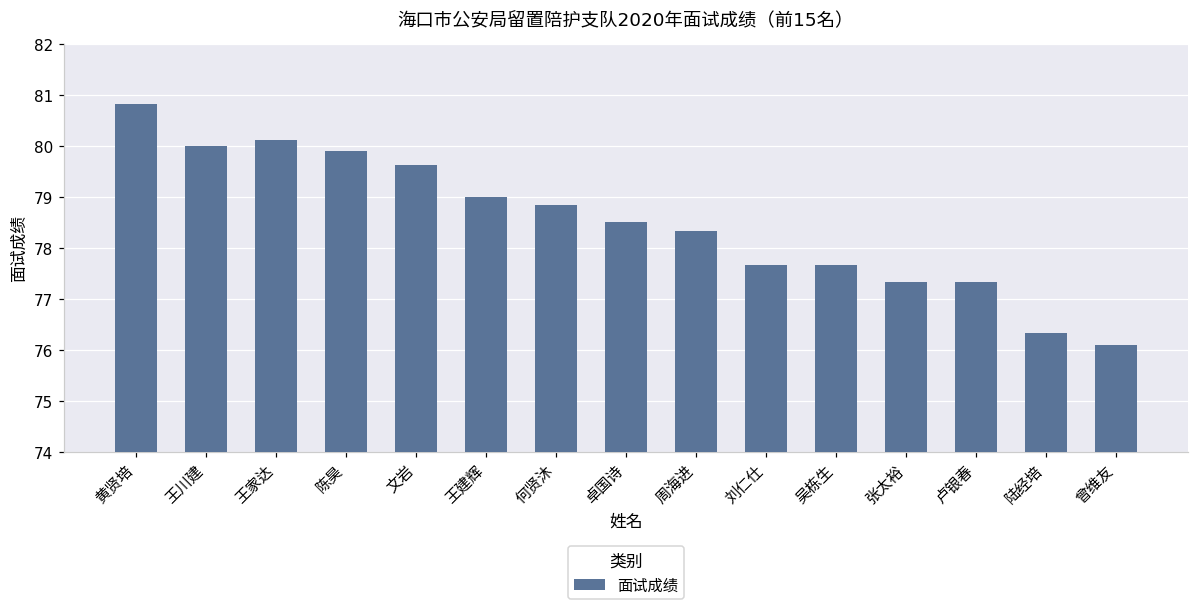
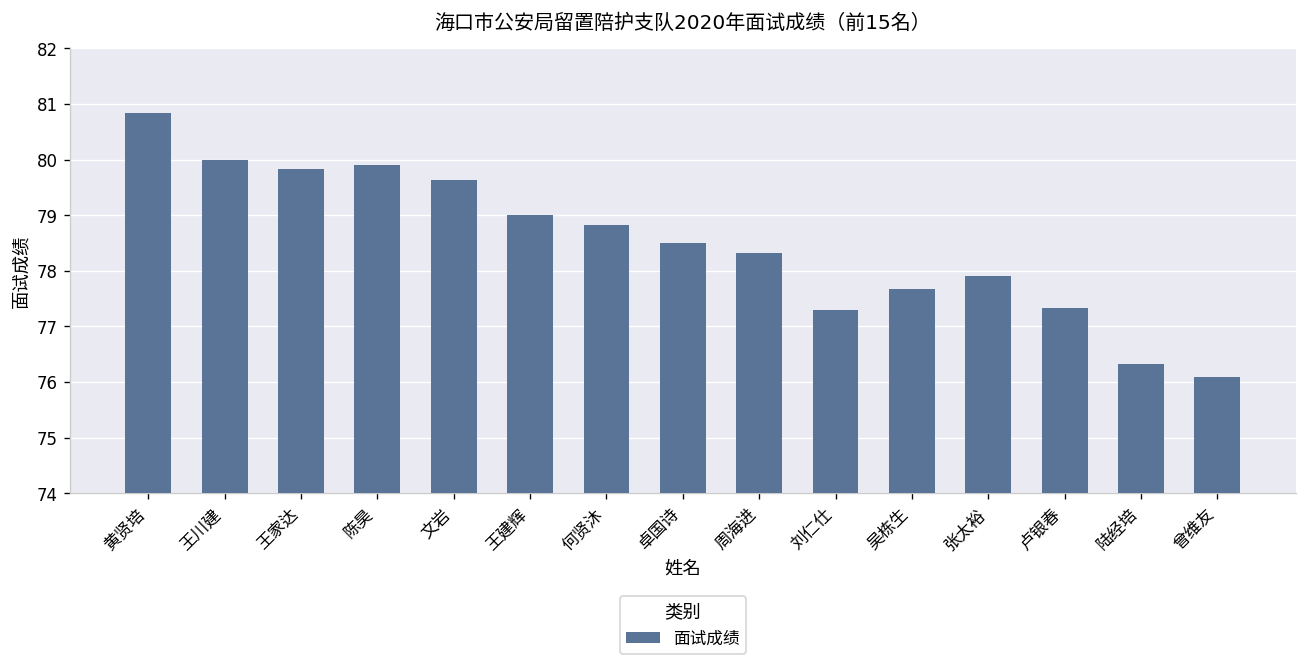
  {
    "黄贤培": 80.8,
    "王川建": 80.0,
-   "王家达": 80.1,
+   "王家达": 79.8,
    "陈昊": 79.9,
    "文岩": 79.6,
    "王建辉": 79.0,
    "何贤沐": 78.8,
    "卓国诗": 78.5,
    "周海进": 78.3,
-   "刘仁仕": 77.7,
+   "刘仁仕": 77.3,
    "吴栋生": 77.7,
-   "张太裕": 77.3,
+   "张太裕": 77.9,
    "卢银春": 77.3,
    "陆经培": 76.3,
    "曾维友": 76.1
  }
